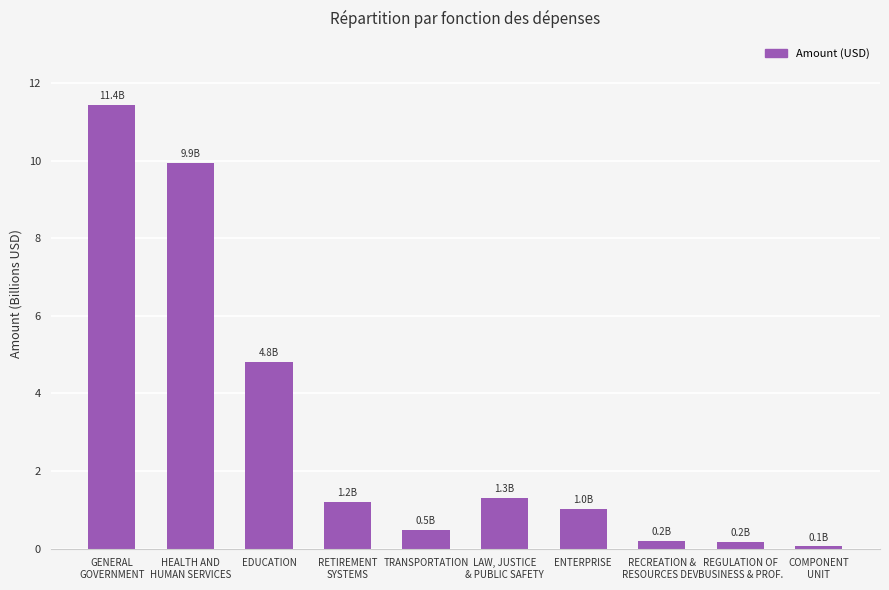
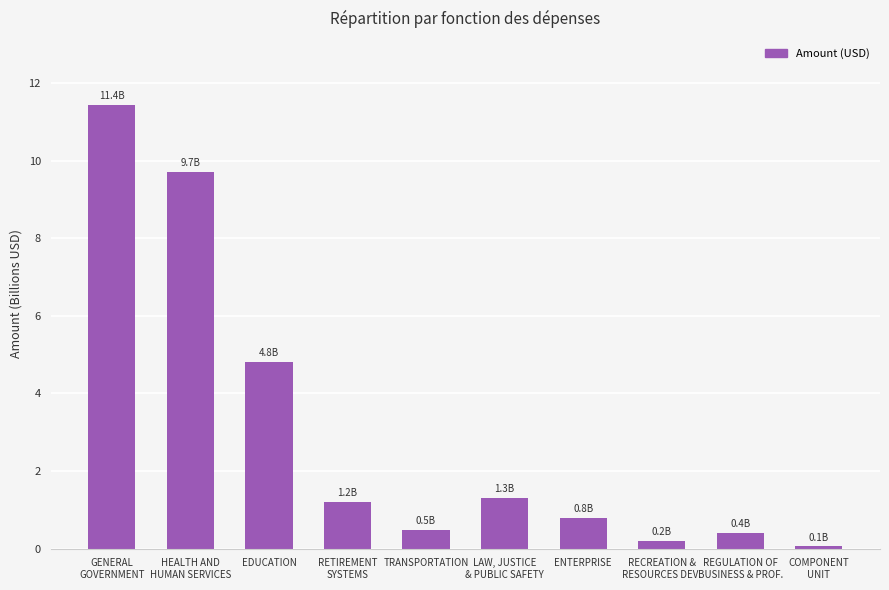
  {
    "GENERAL GOVERNMENT": "11.4B",
-   "HEALTH AND HUMAN SERVICES": "9.9B",
+   "HEALTH AND HUMAN SERVICES": "9.7B",
    "EDUCATION": "4.8B",
    "RETIREMENT SYSTEMS": "1.2B",
    "TRANSPORTATION": "0.5B",
    "LAW, JUSTICE & PUBLIC SAFETY": "1.3B",
-   "ENTERPRISE": "1.0B",
+   "ENTERPRISE": "0.8B",
    "RECREATION & RESOURCES DEV.": "0.2B",
-   "REGULATION OF BUSINESS & PROF.": "0.2B",
+   "REGULATION OF BUSINESS & PROF.": "0.4B",
    "COMPONENT UNIT": "0.1B"
  }
